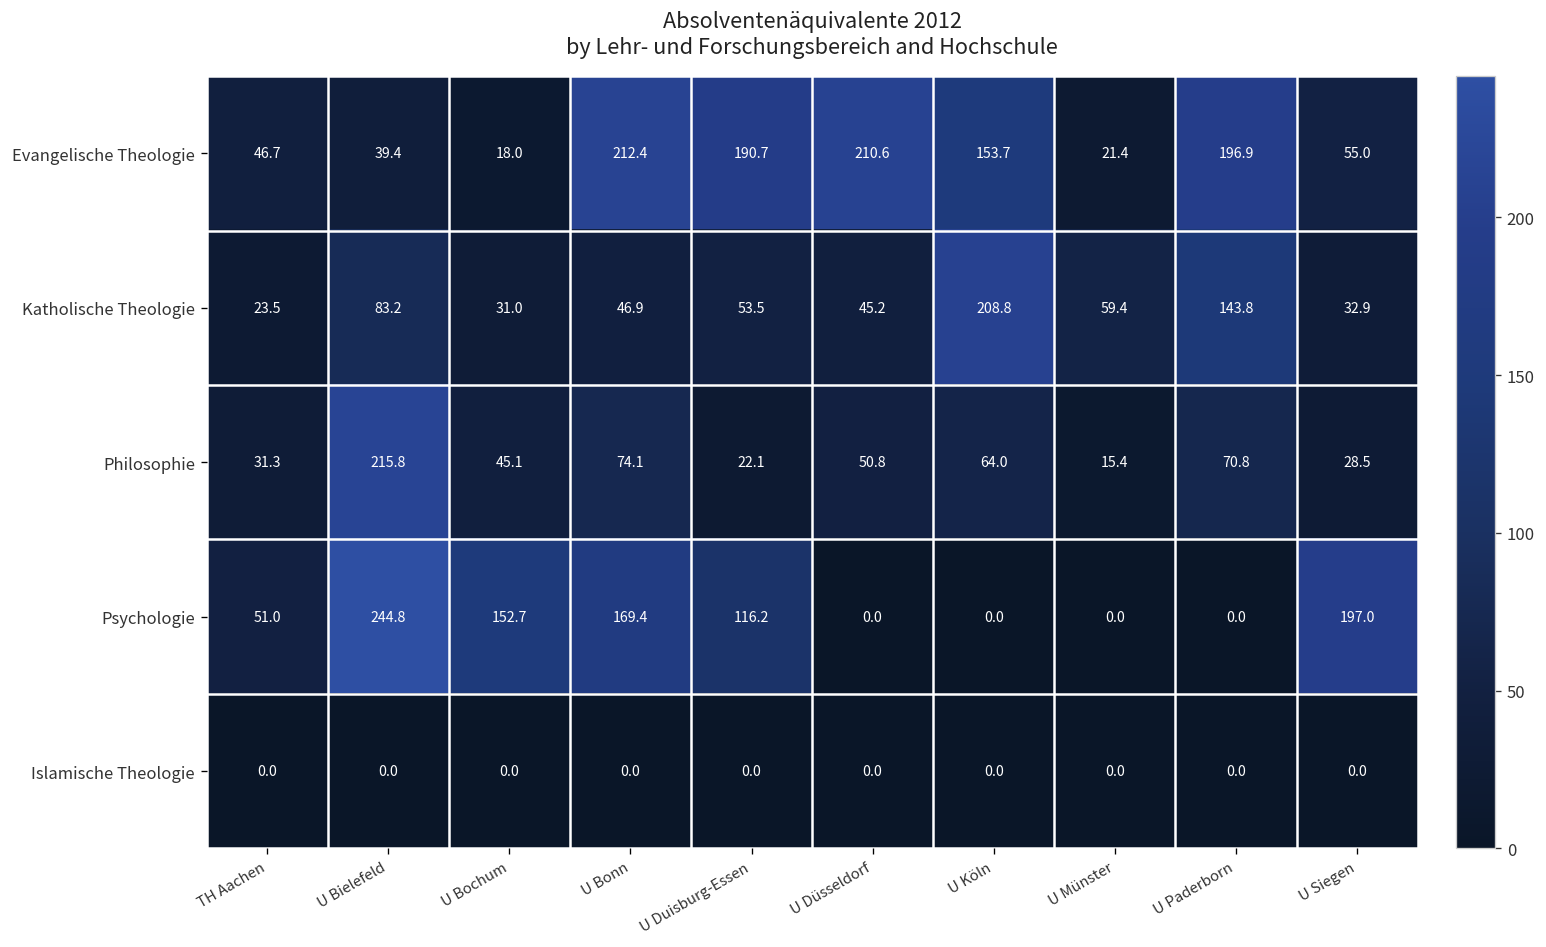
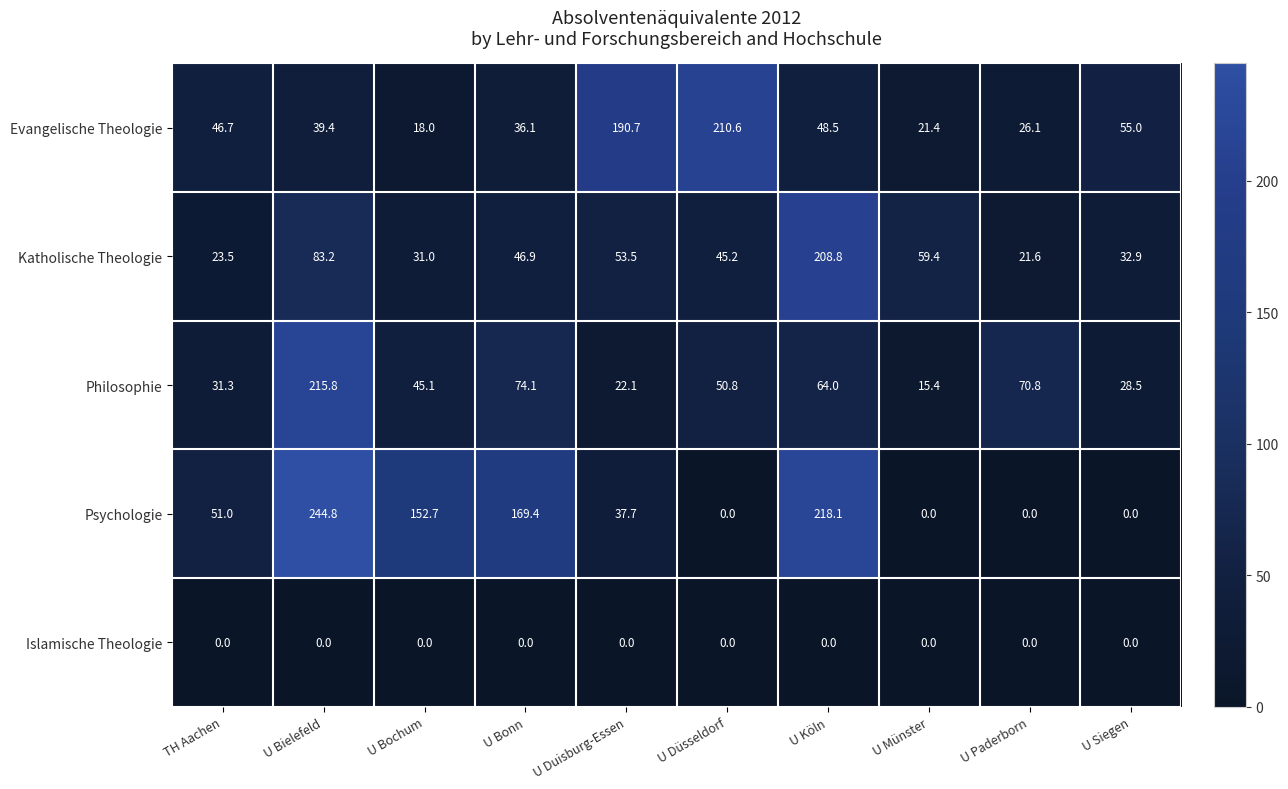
  {
    "Evangelische Theologie": {
      "TH Aachen": 46.7,
      "U Bielefeld": 39.4,
      "U Bochum": 18.0,
-     "U Bonn": 212.4,
+     "U Bonn": 36.1,
      "U Duisburg-Essen": 190.7,
      "U Düsseldorf": 210.6,
-     "U Köln": 153.7,
+     "U Köln": 48.5,
      "U Münster": 21.4,
-     "U Paderborn": 196.9,
+     "U Paderborn": 26.1,
      "U Siegen": 55.0
    },
    "Katholische Theologie": {
      "TH Aachen": 23.5,
      "U Bielefeld": 83.2,
      "U Bochum": 31.0,
      "U Bonn": 46.9,
      "U Duisburg-Essen": 53.5,
      "U Düsseldorf": 45.2,
      "U Köln": 208.8,
      "U Münster": 59.4,
-     "U Paderborn": 143.8,
+     "U Paderborn": 21.6,
      "U Siegen": 32.9
    },
    "Philosophie": {
      "TH Aachen": 31.3,
      "U Bielefeld": 215.8,
      "U Bochum": 45.1,
      "U Bonn": 74.1,
      "U Duisburg-Essen": 22.1,
      "U Düsseldorf": 50.8,
      "U Köln": 64.0,
      "U Münster": 15.4,
      "U Paderborn": 70.8,
      "U Siegen": 28.5
    },
    "Psychologie": {
      "TH Aachen": 51.0,
      "U Bielefeld": 244.8,
      "U Bochum": 152.7,
      "U Bonn": 169.4,
-     "U Duisburg-Essen": 116.2,
+     "U Duisburg-Essen": 37.7,
      "U Düsseldorf": 0.0,
-     "U Köln": 0.0,
+     "U Köln": 218.1,
      "U Münster": 0.0,
      "U Paderborn": 0.0,
-     "U Siegen": 197.0
+     "U Siegen": 0.0
    },
    "Islamische Theologie": {
      "TH Aachen": 0.0,
      "U Bielefeld": 0.0,
      "U Bochum": 0.0,
      "U Bonn": 0.0,
      "U Duisburg-Essen": 0.0,
      "U Düsseldorf": 0.0,
      "U Köln": 0.0,
      "U Münster": 0.0,
      "U Paderborn": 0.0,
      "U Siegen": 0.0
    }
  }
